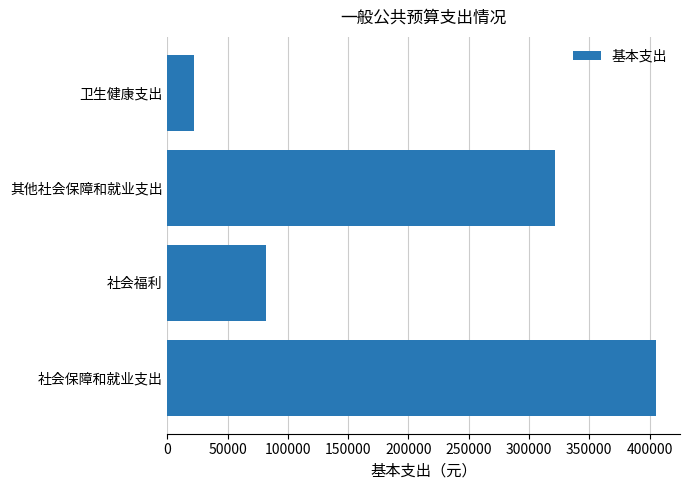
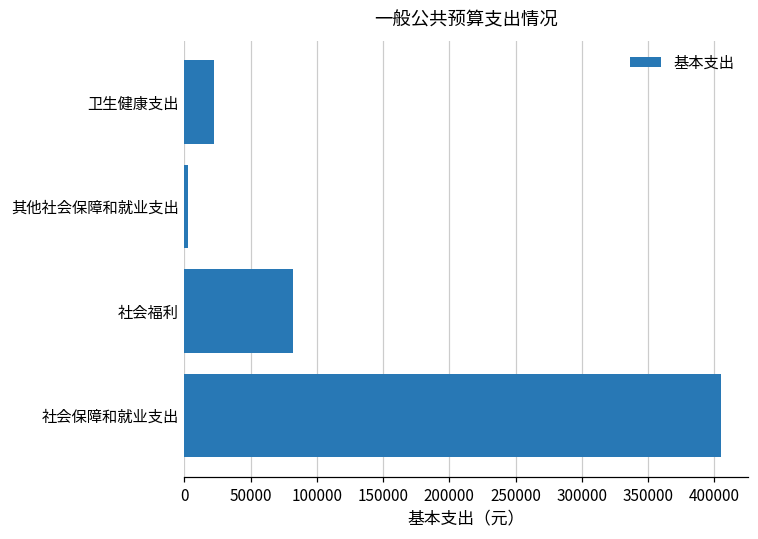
  {
    "卫生健康支出": 22000,
-   "其他社会保障和就业支出": 322000,
+   "其他社会保障和就业支出": 3000,
    "社会福利": 82000,
    "社会保障和就业支出": 405000
  }
